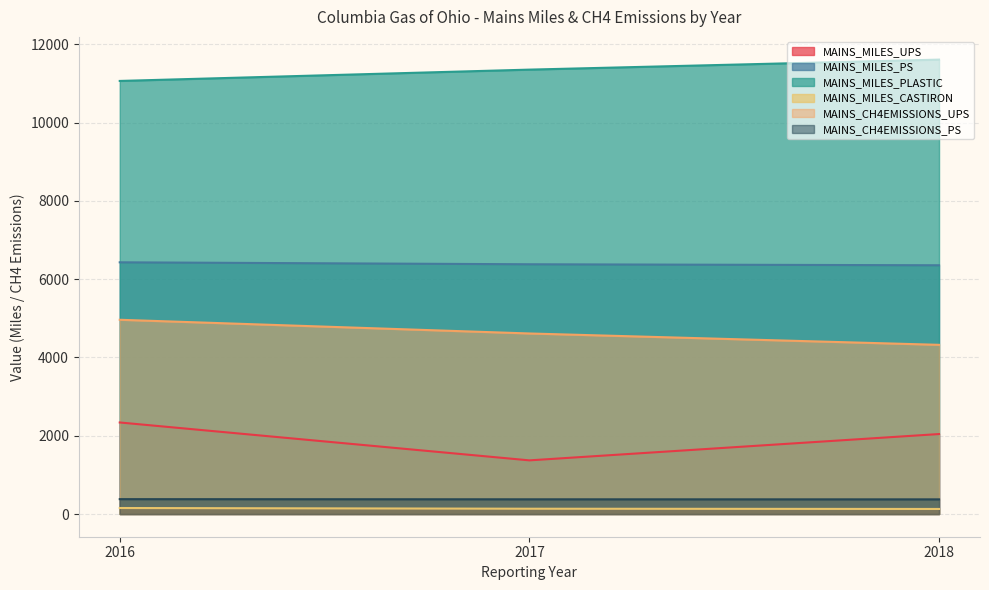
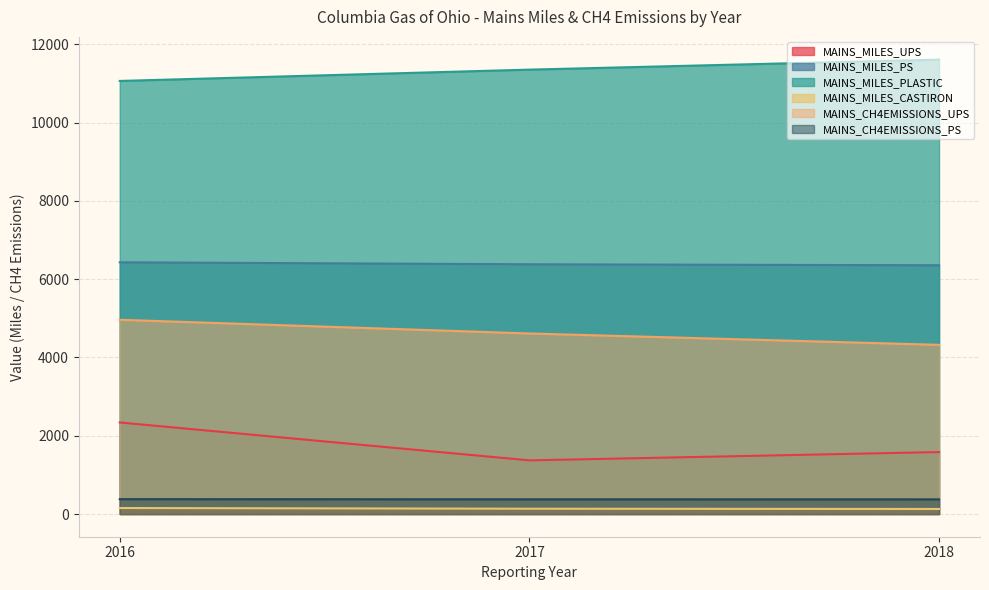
  {
    "MAINS_MILES_UPS": {
      "2016": 2300,
      "2017": 1400,
-     "2018": 2000
+     "2018": 1600
    }
  }
